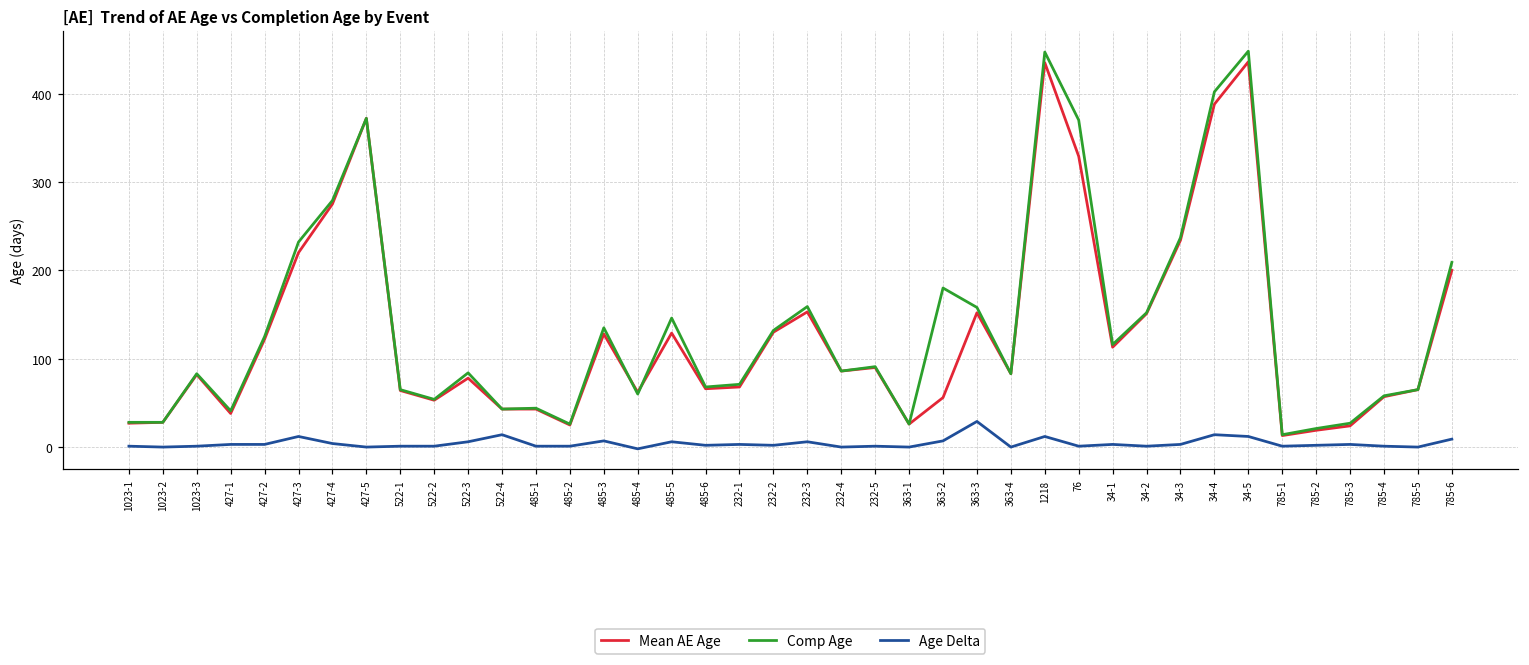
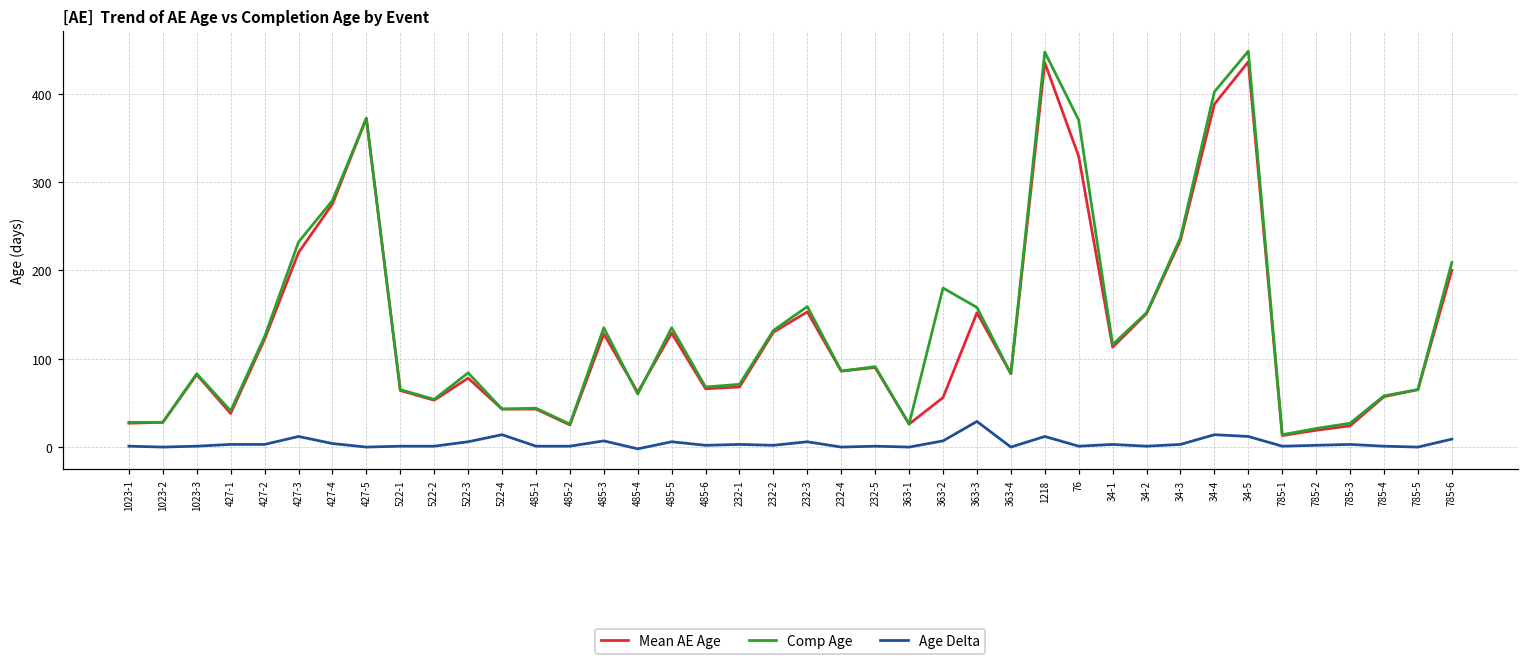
  {
    "Mean AE Age": {
      "427-3": 220,
      "427-4": 280,
      "522-3": 80,
      "485-3": 130,
      "485-5": 130,
      "232-3": 150,
      "363-2": 60,
      "363-3": 150,
      "1218": 440,
      "76": 330,
      "34-4": 390,
      "34-5": 440,
      "785-6": 200
    },
    "Comp Age": {
      "427-3": 230,
      "427-4": 280,
      "522-3": 80,
      "485-3": 140,
-     "485-5": 150,
+     "485-5": 140,
      "232-3": 160,
      "363-2": 180,
      "363-3": 160,
      "1218": 450,
      "76": 370,
      "34-4": 400,
      "34-5": 450,
      "785-6": 210
    },
    "Age Delta": {
      "1023-1": 0,
      "1023-2": 0,
      "1023-3": 0,
      "427-1": 0,
      "427-2": 0,
      "427-3": 10,
      "427-4": 0,
      "427-5": 0,
      "522-1": 0,
      "522-2": 0,
      "522-3": 10,
      "522-4": 10,
      "485-1": 0,
      "485-2": 0,
      "485-3": 10,
      "485-4": 0,
      "485-5": 10,
      "485-6": 0,
      "232-1": 0,
      "232-2": 0,
      "232-3": 10,
      "232-4": 0,
      "232-5": 0,
      "363-1": 0,
      "363-2": 10,
      "363-3": 30,
      "363-4": 0,
      "1218": 10,
      "76": 0,
      "34-1": 0,
      "34-2": 0,
      "34-3": 0,
      "34-4": 10,
      "34-5": 10,
      "785-1": 0,
      "785-2": 0,
      "785-3": 0,
      "785-4": 0,
      "785-5": 0,
      "785-6": 10
    }
  }
